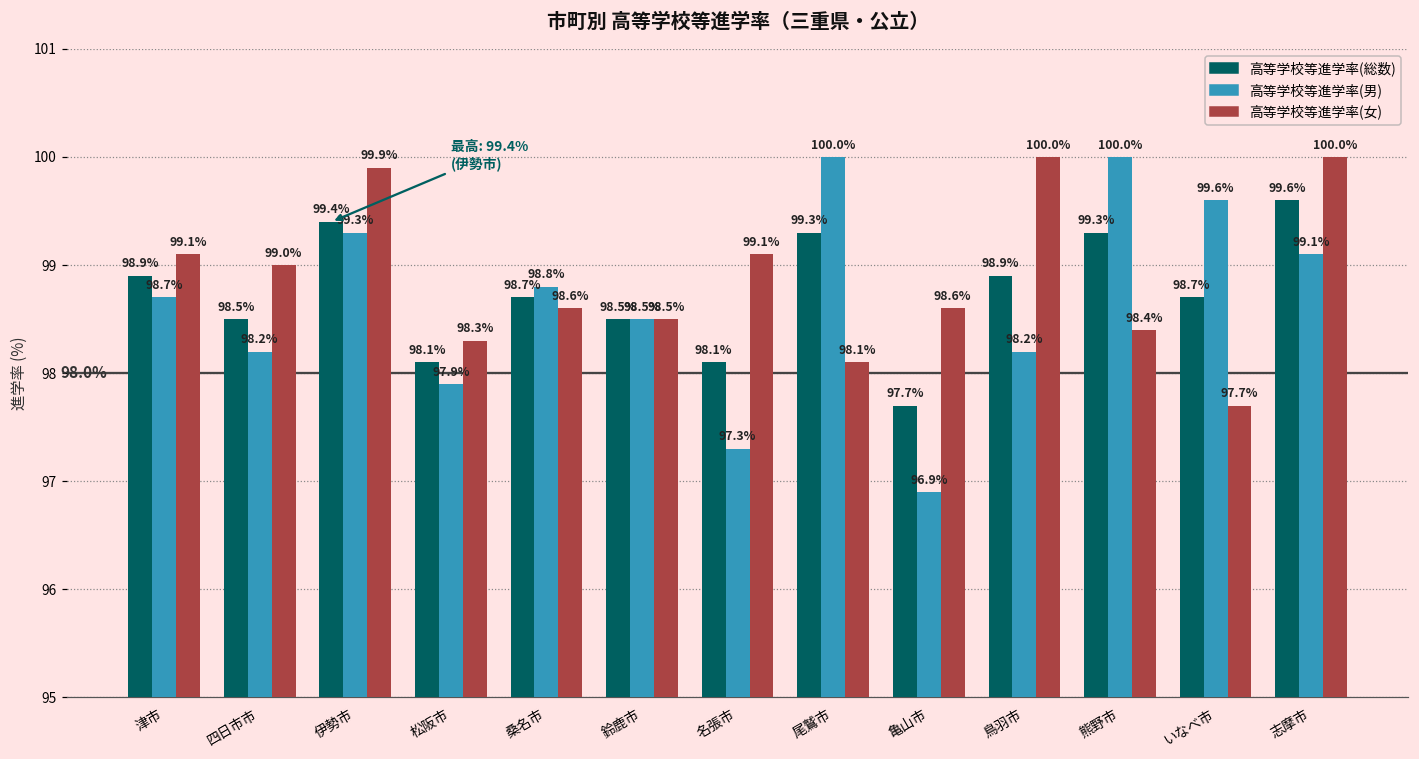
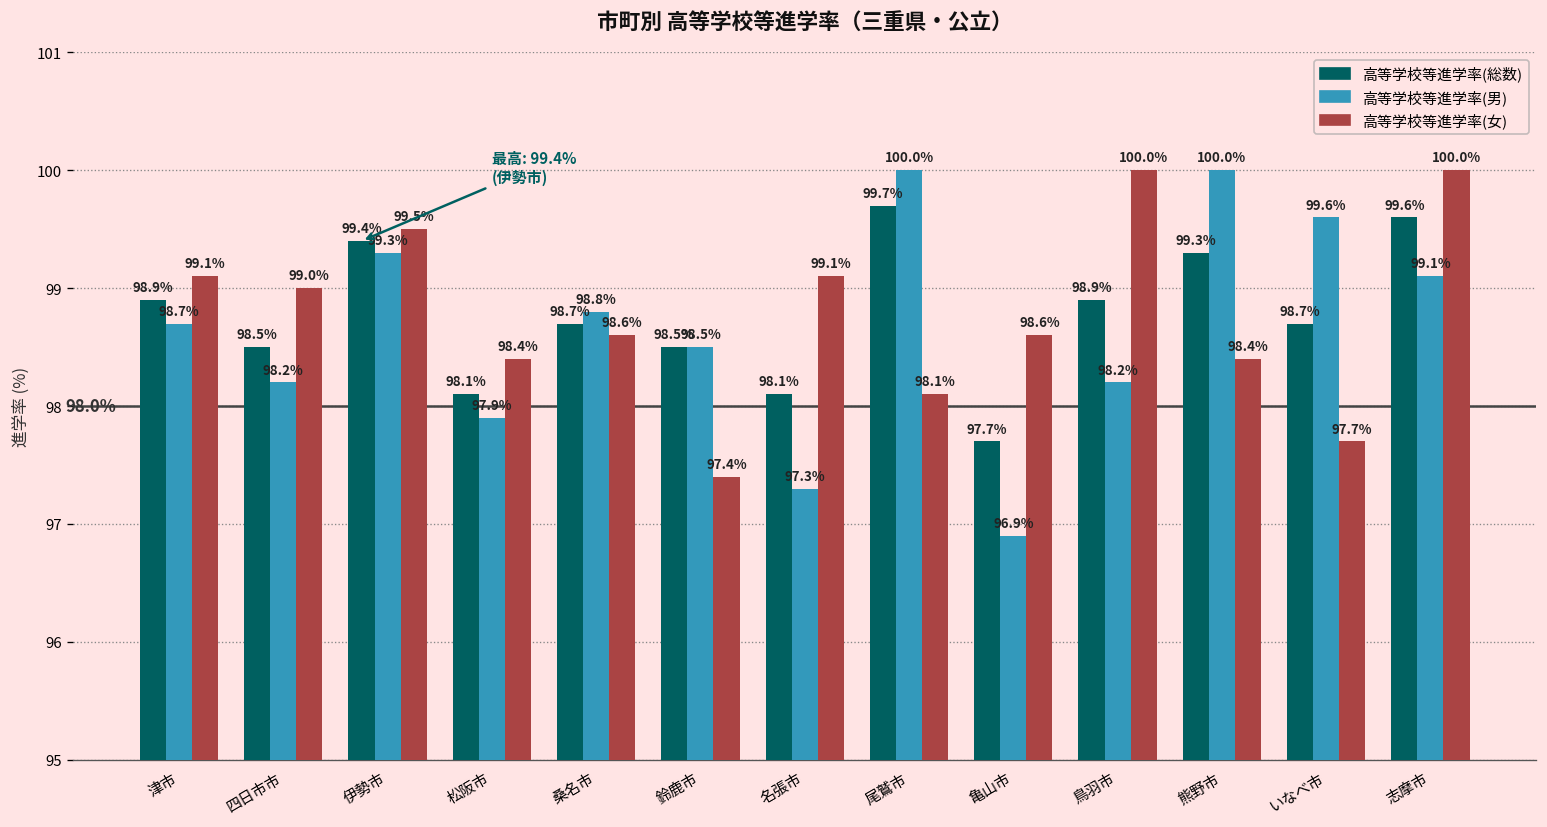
  {
    "高等学校等進学率(総数)": {
      "津市": "98.9%",
      "四日市市": "98.5%",
      "伊勢市": "99.4%",
      "松阪市": "98.1%",
      "桑名市": "98.7%",
      "名張市": "98.1%",
-     "尾鷲市": "99.3%",
+     "尾鷲市": "99.7%",
      "亀山市": "97.7%",
      "鳥羽市": "98.9%",
      "熊野市": "99.3%",
      "いなべ市": "98.7%",
      "志摩市": "99.6%"
    },
    "高等学校等進学率(男)": {
      "津市": "98.7%",
      "四日市市": "98.2%",
      "松阪市": "97.9%",
      "桑名市": "98.8%",
      "名張市": "97.3%",
      "尾鷲市": "100.0%",
      "亀山市": "96.9%",
      "鳥羽市": "98.2%",
      "熊野市": "100.0%",
      "いなべ市": "99.6%",
      "志摩市": "99.1%"
    },
    "高等学校等進学率(女)": {
      "津市": "99.1%",
      "四日市市": "99.0%",
-     "伊勢市": "99.9%",
-     "松阪市": "98.3%",
+     "伊勢市": "99.5%",
+     "松阪市": "98.4%",
      "桑名市": "98.6%",
-     "鈴鹿市": "98.5%",
+     "鈴鹿市": "97.4%",
      "名張市": "99.1%",
      "尾鷲市": "98.1%",
      "亀山市": "98.6%",
      "鳥羽市": "100.0%",
      "熊野市": "98.4%",
      "いなべ市": "97.7%",
      "志摩市": "100.0%"
    }
  }
